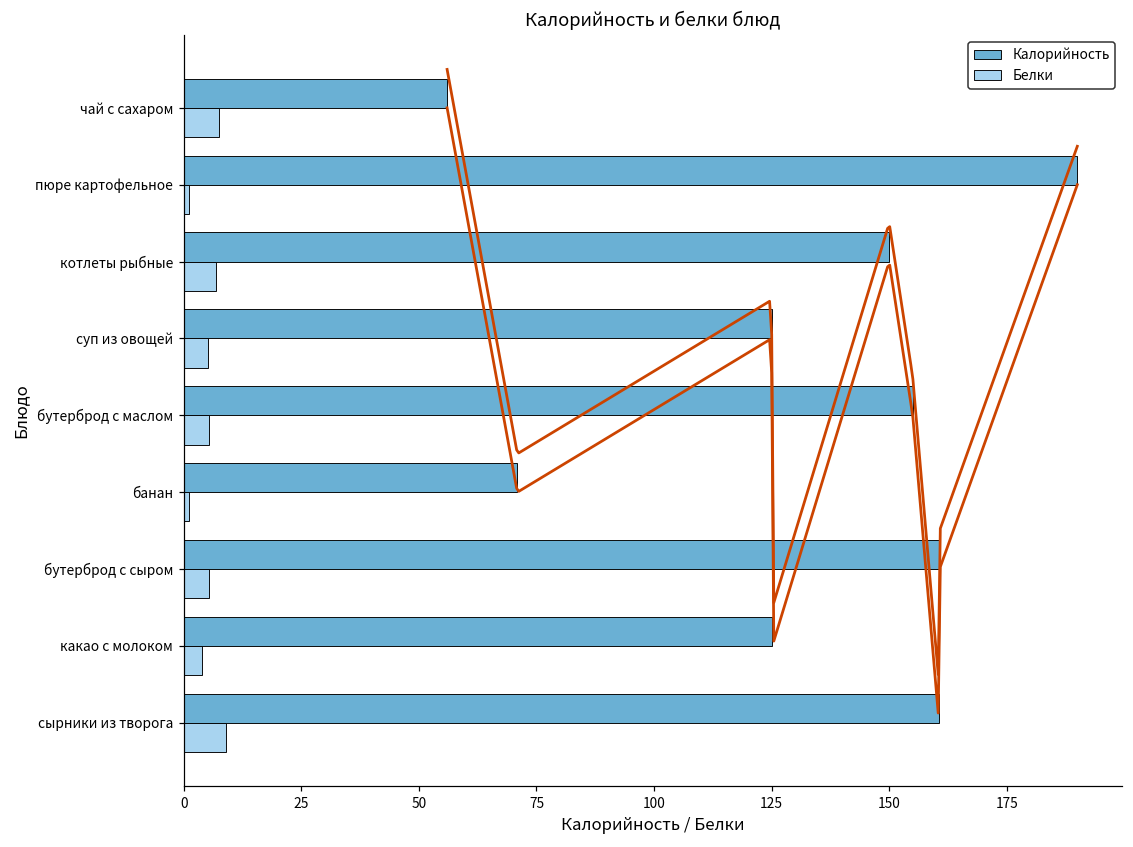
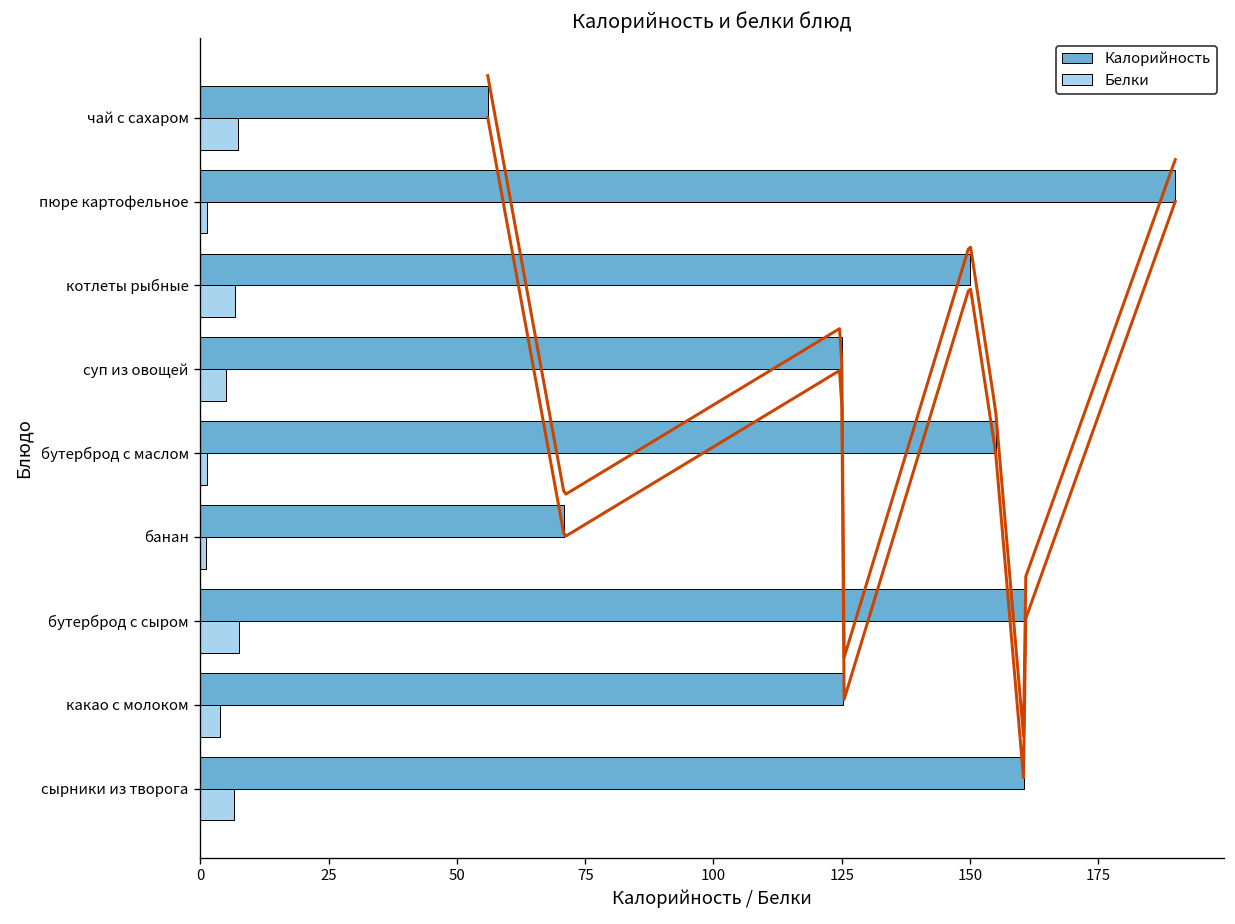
  {
    "Калорийность": {
      "чай с сахаром": 56,
      "пюре картофельное": 190,
      "котлеты рыбные": 150,
      "суп из овощей": 125,
      "бутерброд с маслом": 155,
      "банан": 71,
      "бутерброд с сыром": 161,
      "какао с молоком": 125,
      "сырники из творога": 161
    },
    "Белки": {
      "чай с сахаром": 7,
      "пюре картофельное": 1,
      "котлеты рыбные": 7,
      "суп из овощей": 5,
-     "бутерброд с маслом": 5,
+     "бутерброд с маслом": 1,
      "банан": 1,
-     "бутерброд с сыром": 5,
+     "бутерброд с сыром": 8,
      "какао с молоком": 4,
-     "сырники из творога": 9
+     "сырники из творога": 7
    }
  }
